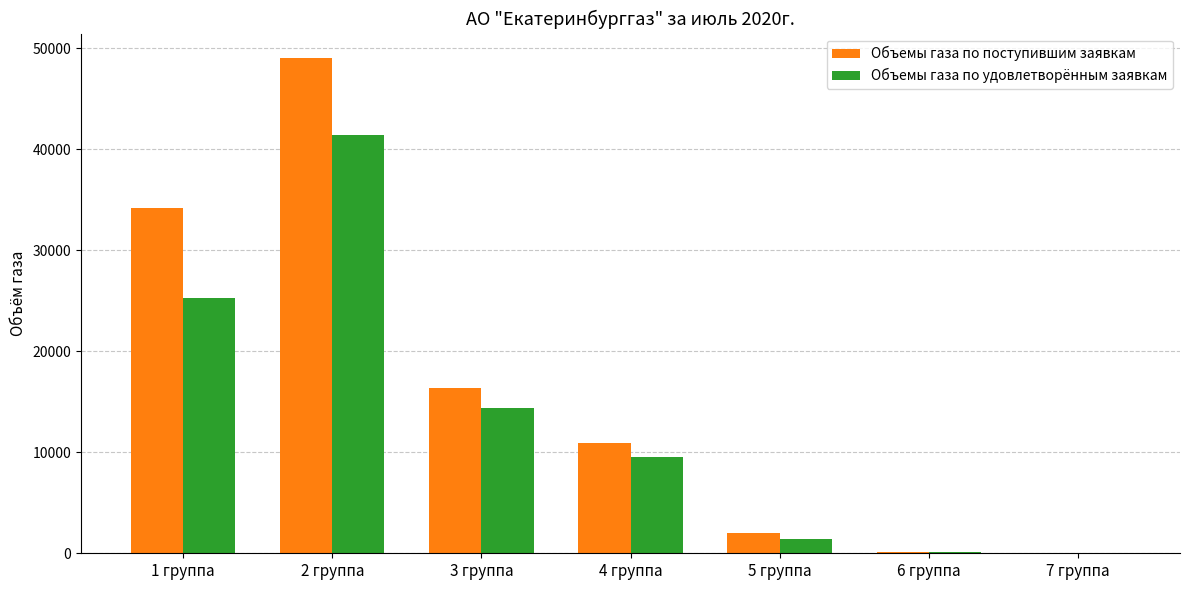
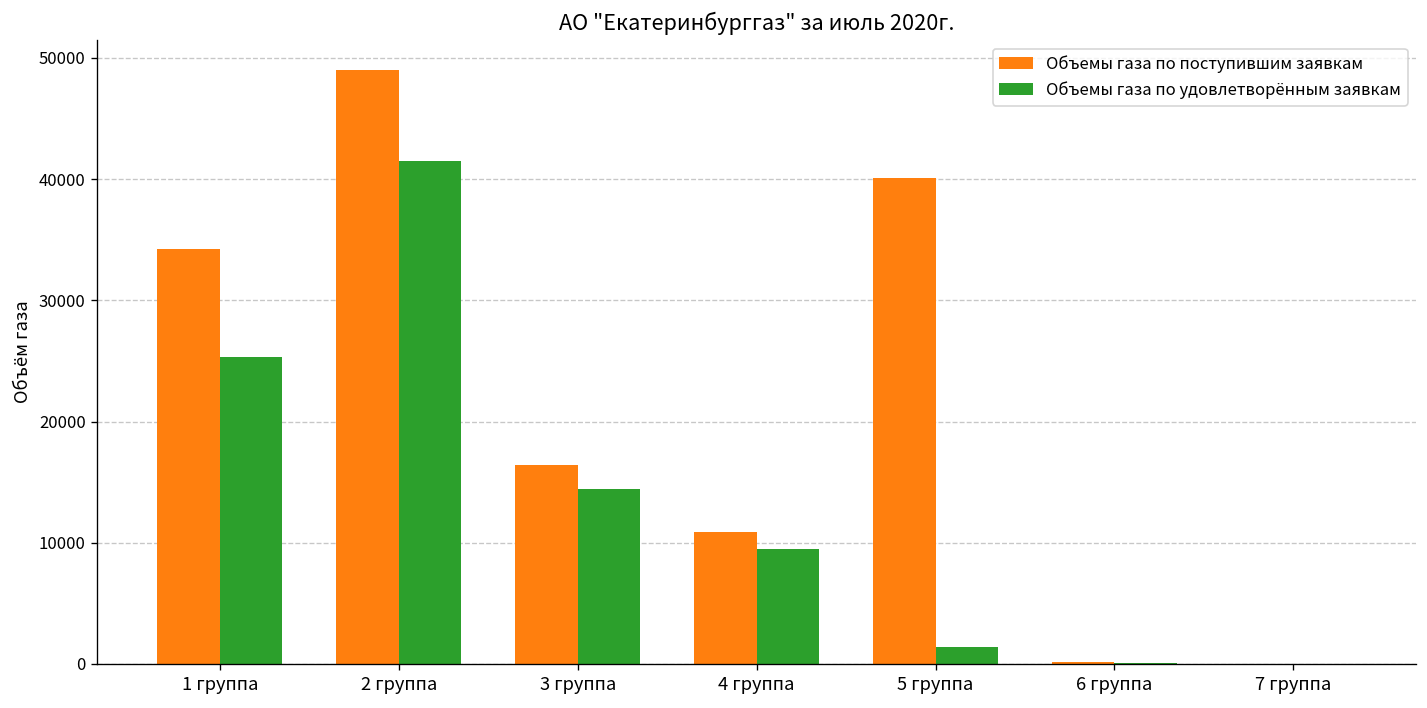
  {
    "Объемы газа по поступившим заявкам": {
      "1 группа": 34200,
      "2 группа": 49000,
      "3 группа": 16400,
      "4 группа": 10900,
-     "5 группа": 2000
+     "5 группа": 40100
    },
    "Объемы газа по удовлетворённым заявкам": {
      "1 группа": 25300,
      "2 группа": 41500,
      "3 группа": 14400,
      "4 группа": 9500,
      "5 группа": 1400
    }
  }
